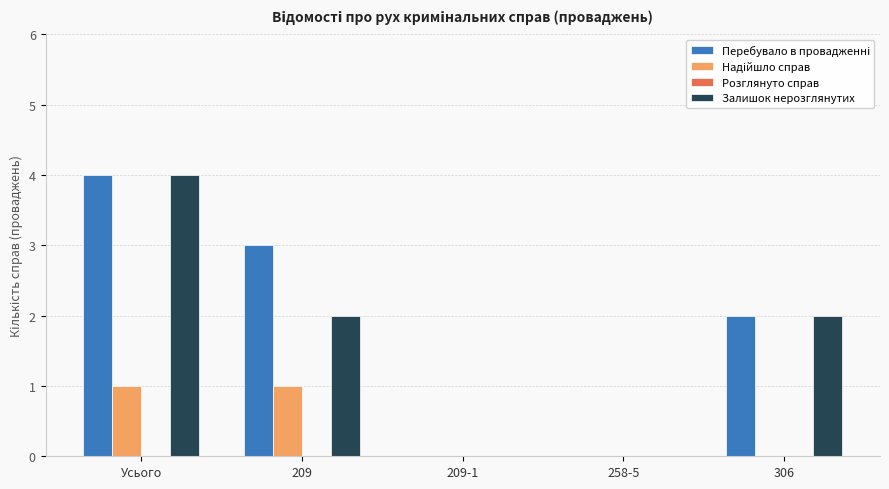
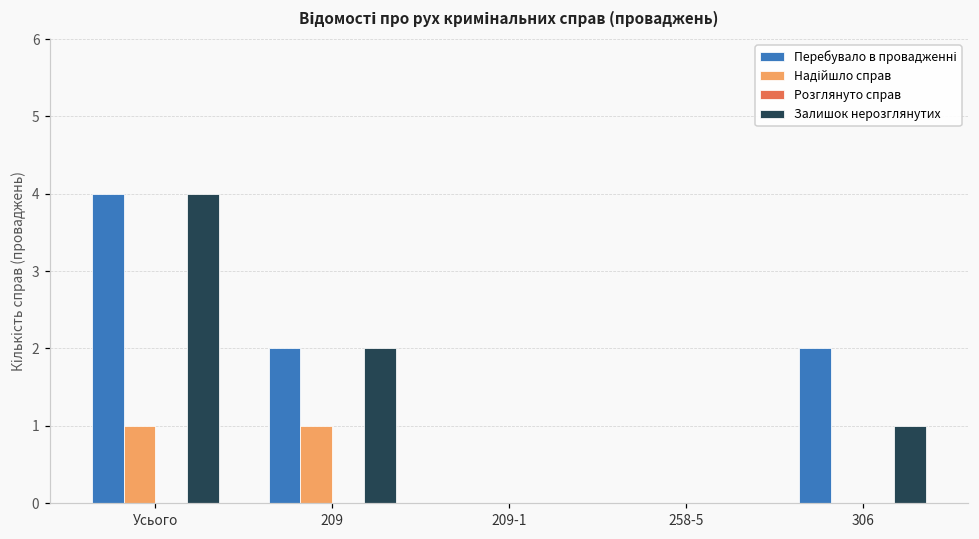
  {
    "Перебувало в провадженні": {
      "Усього": 4,
-     "209": 3,
+     "209": 2,
      "209-1": 0,
      "258-5": 0,
      "306": 2
    },
    "Залишок нерозглянутих": {
      "Усього": 4,
      "209": 2,
      "209-1": 0,
      "258-5": 0,
-     "306": 2
+     "306": 1
    }
  }
